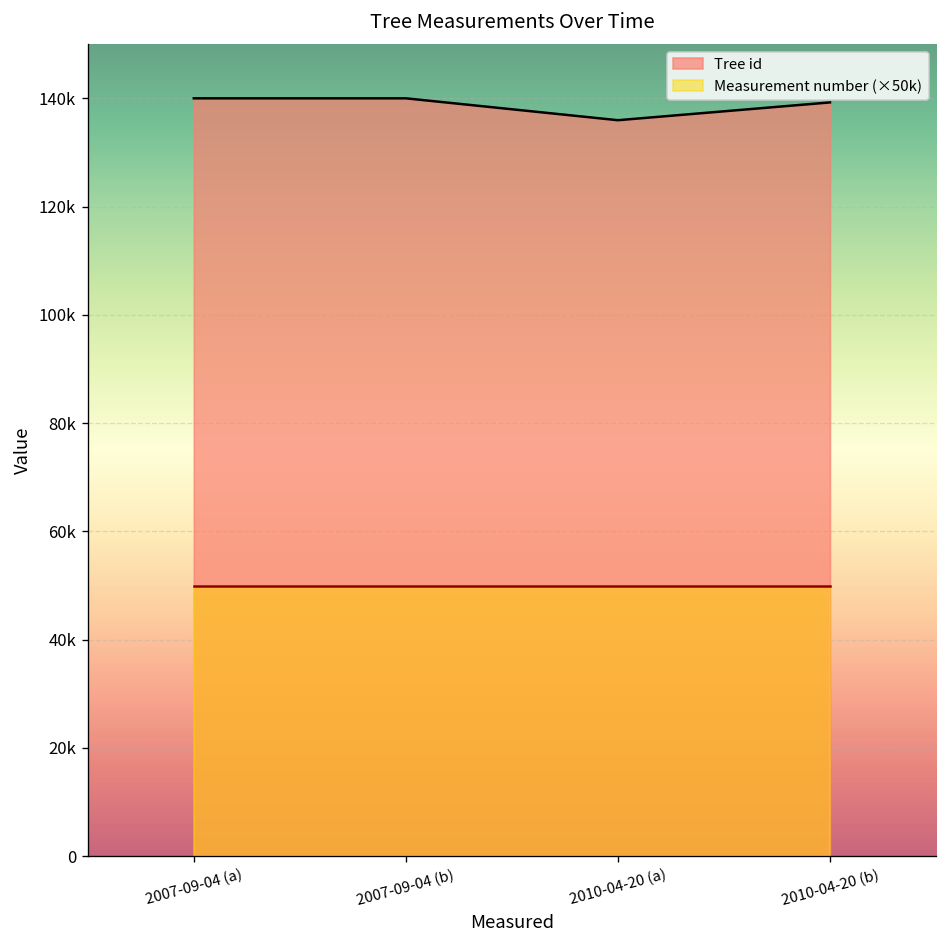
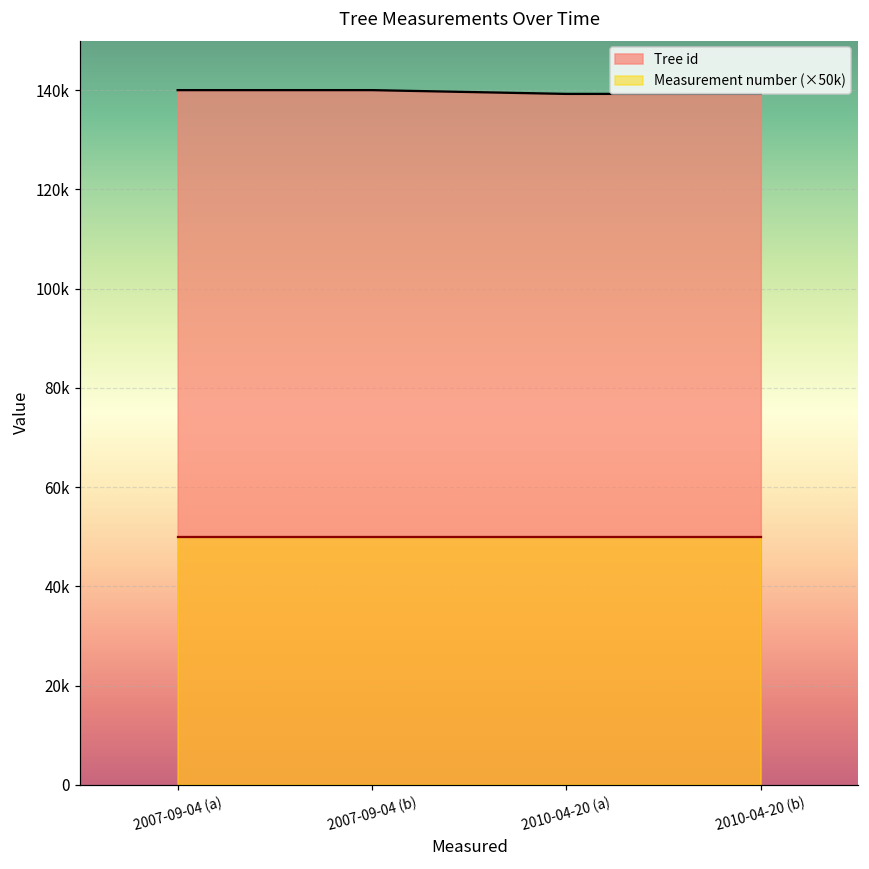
  {
    "Tree id": {
      "2007-09-04 (a)": 140000,
      "2007-09-04 (b)": 140000,
-     "2010-04-20 (a)": 136000
+     "2010-04-20 (a)": 139000
    },
    "Measurement number (×50k)": {
      "2007-09-04 (a)": 50000,
      "2007-09-04 (b)": 50000,
      "2010-04-20 (a)": 50000,
      "2010-04-20 (b)": 50000
    }
  }
